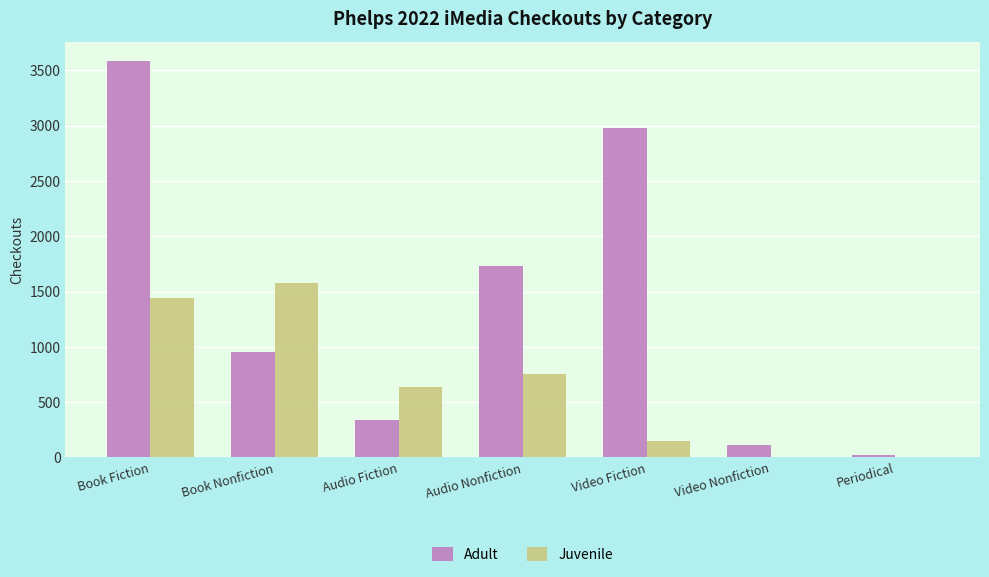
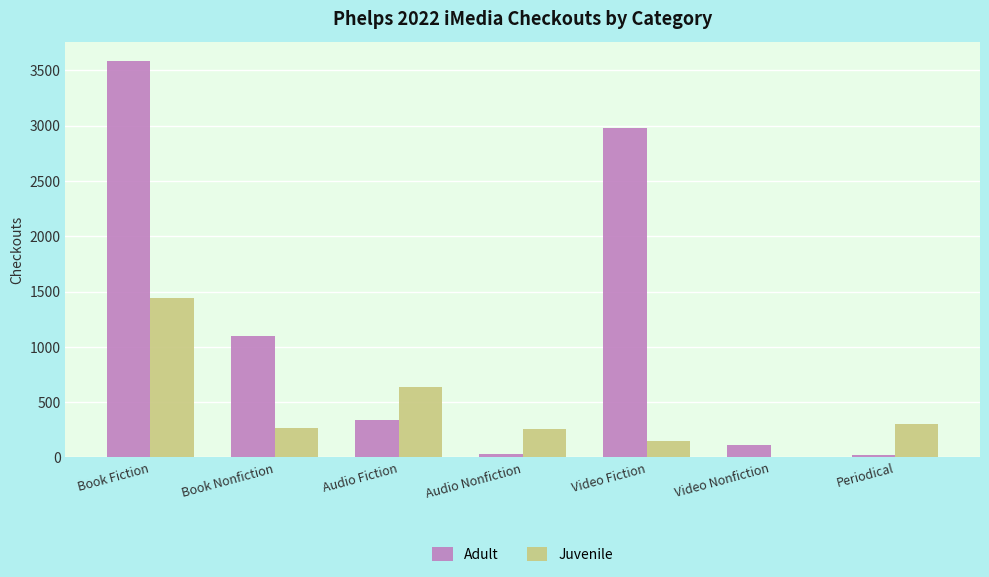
  {
    "Adult": {
      "Book Fiction": 3580,
-     "Book Nonfiction": 950,
+     "Book Nonfiction": 1100,
      "Audio Fiction": 340,
-     "Audio Nonfiction": 1740,
+     "Audio Nonfiction": 30,
      "Video Fiction": 2980,
      "Video Nonfiction": 110,
      "Periodical": 30
    },
    "Juvenile": {
      "Book Fiction": 1440,
-     "Book Nonfiction": 1580,
+     "Book Nonfiction": 270,
      "Audio Fiction": 630,
-     "Audio Nonfiction": 750,
+     "Audio Nonfiction": 260,
      "Video Fiction": 150,
-     "Periodical": 0
+     "Periodical": 310
    }
  }
